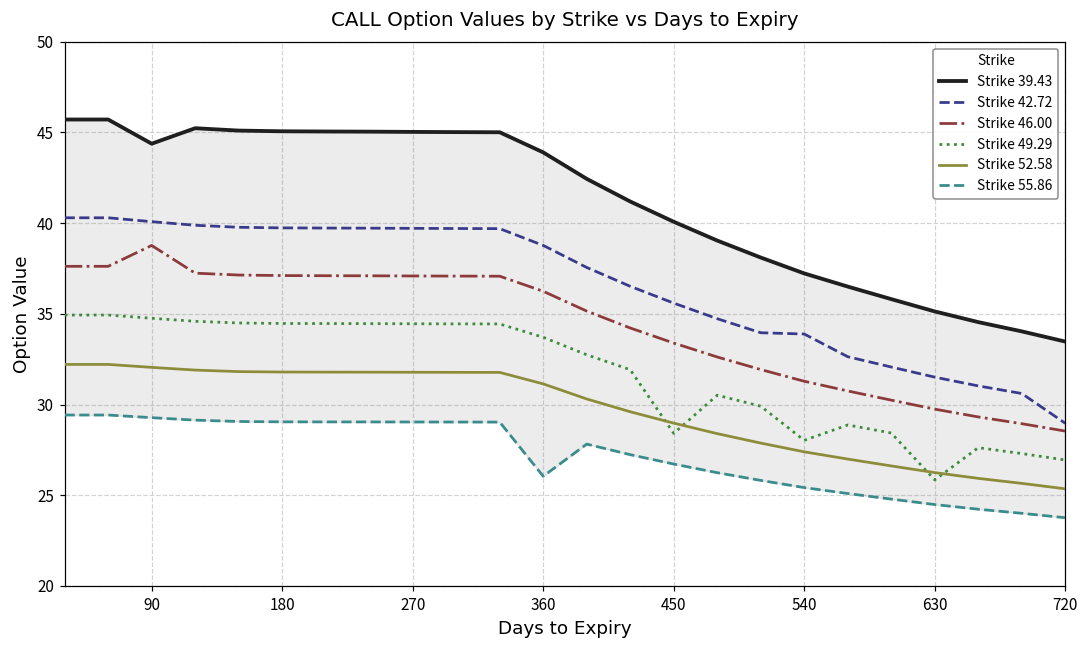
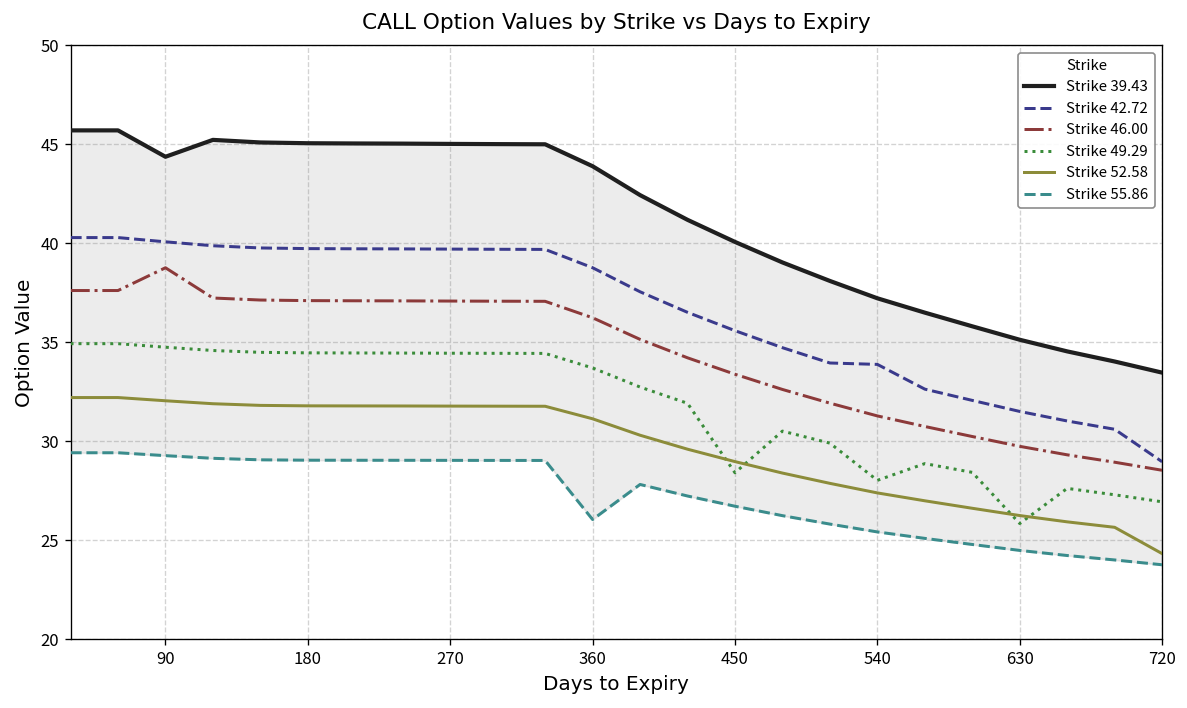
  {
    "Strike 39.43": {
      "90": 44.4,
      "180": 45.1,
      "270": 45.0,
      "360": 43.9,
      "450": 40.1,
      "540": 37.2,
      "630": 35.1,
      "720": 33.5
    },
    "Strike 42.72": {
      "90": 40.1,
      "180": 39.7,
      "270": 39.7,
      "360": 38.8,
      "450": 35.6,
      "540": 33.9,
      "630": 31.5,
      "720": 29.0
    },
    "Strike 46.00": {
      "90": 38.8,
      "180": 37.1,
      "270": 37.1,
      "360": 36.2,
      "450": 33.4,
      "540": 31.3,
      "630": 29.7,
      "720": 28.5
    },
    "Strike 49.29": {
      "90": 34.8,
      "180": 34.5,
      "270": 34.5,
      "360": 33.7,
      "450": 28.4,
      "540": 28.0,
      "630": 25.8,
      "720": 26.9
    },
    "Strike 52.58": {
      "90": 32.1,
      "180": 31.8,
      "270": 31.8,
      "360": 31.1,
      "450": 29.0,
      "540": 27.4,
      "630": 26.3,
-     "720": 25.4
+     "720": 24.3
    },
    "Strike 55.86": {
      "90": 29.3,
      "180": 29.0,
      "270": 29.0,
      "360": 26.0,
      "450": 26.7,
      "540": 25.4,
      "630": 24.5,
      "720": 23.8
    }
  }
